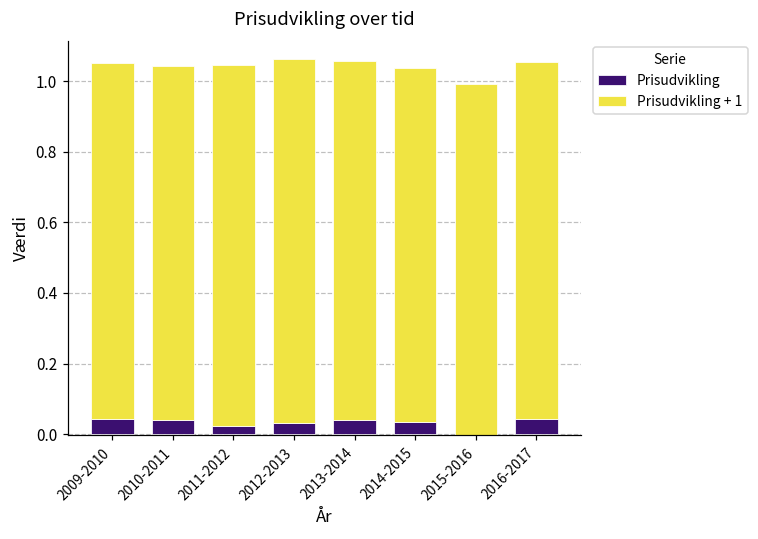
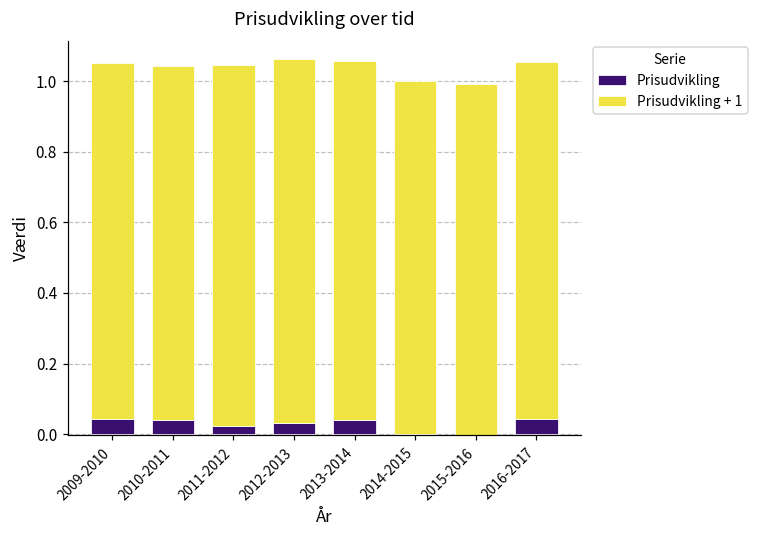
  {
    "Prisudvikling": {
      "2009-2010": 0.04,
      "2010-2011": 0.04,
      "2011-2012": 0.02,
      "2012-2013": 0.03,
      "2013-2014": 0.04,
-     "2014-2015": 0.04,
+     "2014-2015": 0.00,
      "2016-2017": 0.04
    },
    "Prisudvikling + 1": {
      "2009-2010": 1.01,
      "2010-2011": 1.01,
      "2011-2012": 1.02,
      "2012-2013": 1.03,
      "2013-2014": 1.02,
      "2014-2015": 1.00,
      "2015-2016": 1.00,
      "2016-2017": 1.01
    }
  }
